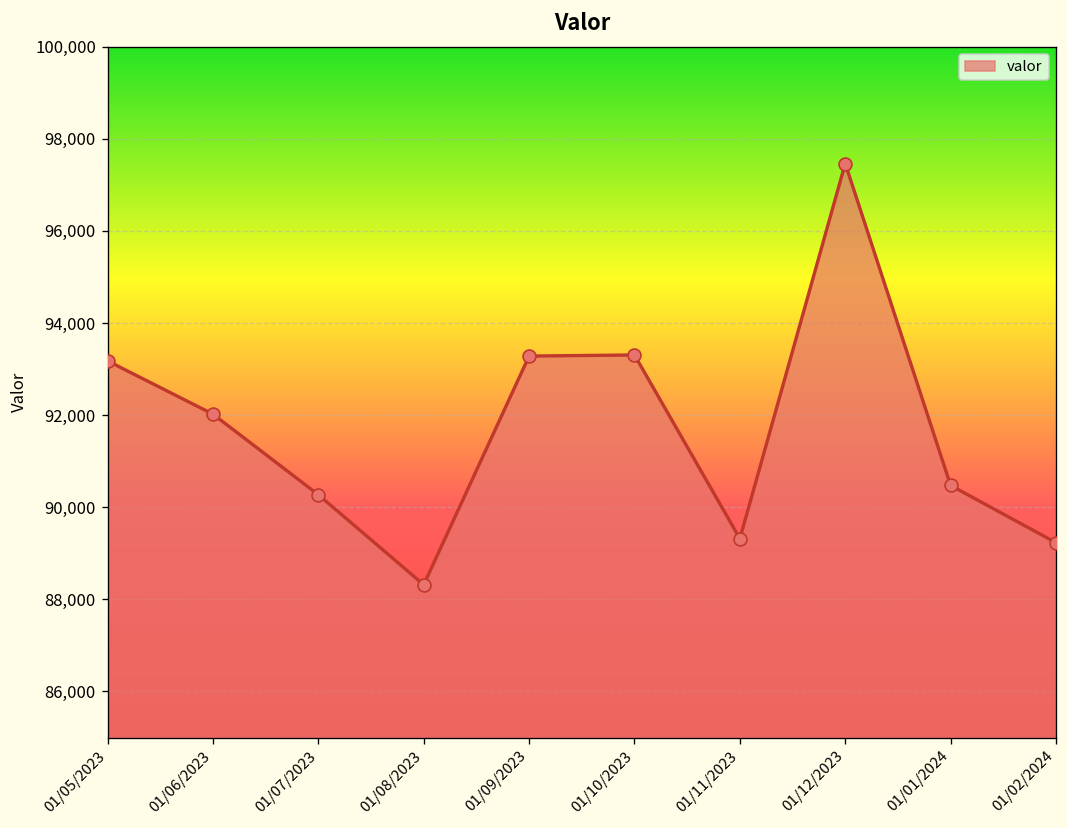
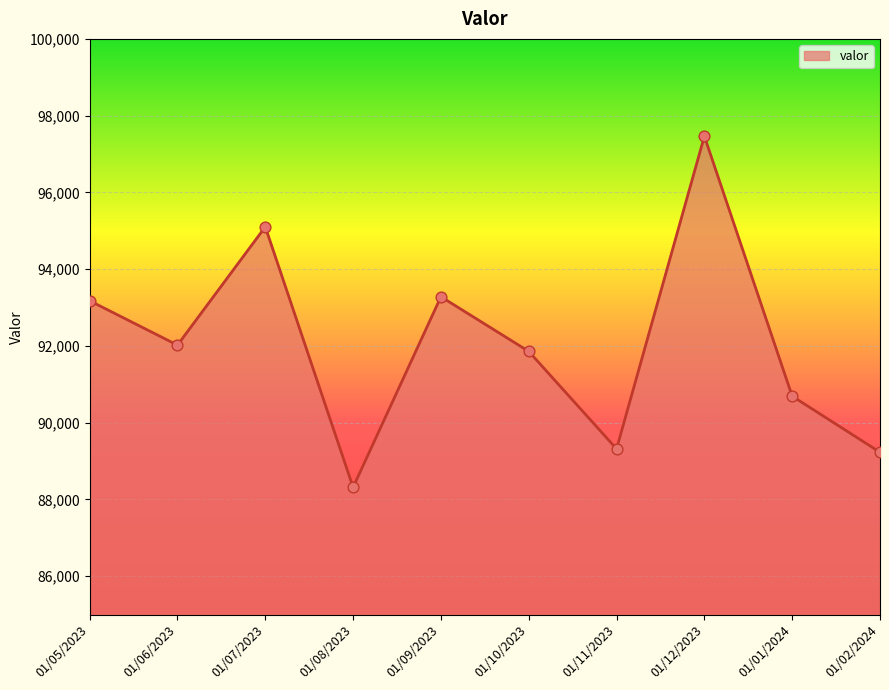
  {
    "01/05/2023": "93,200",
    "01/06/2023": "92,000",
-   "01/07/2023": "90,300",
+   "01/07/2023": "95,100",
    "01/08/2023": "88,300",
    "01/09/2023": "93,300",
-   "01/10/2023": "93,300",
+   "01/10/2023": "91,900",
    "01/11/2023": "89,300",
    "01/12/2023": "97,500",
-   "01/01/2024": "90,500",
+   "01/01/2024": "90,700",
    "01/02/2024": "89,200"
  }
